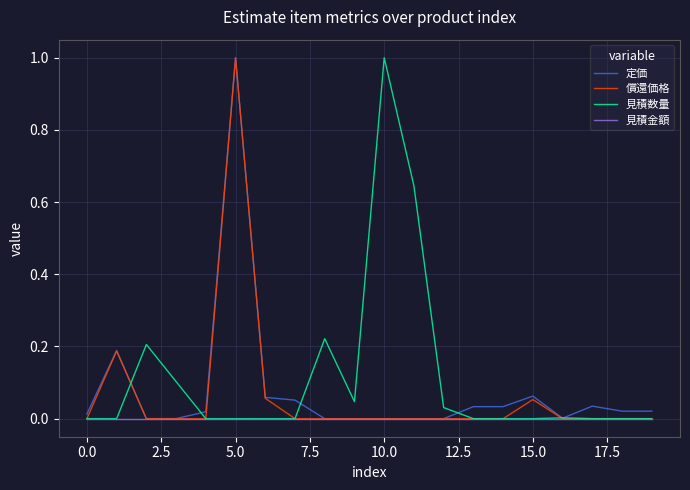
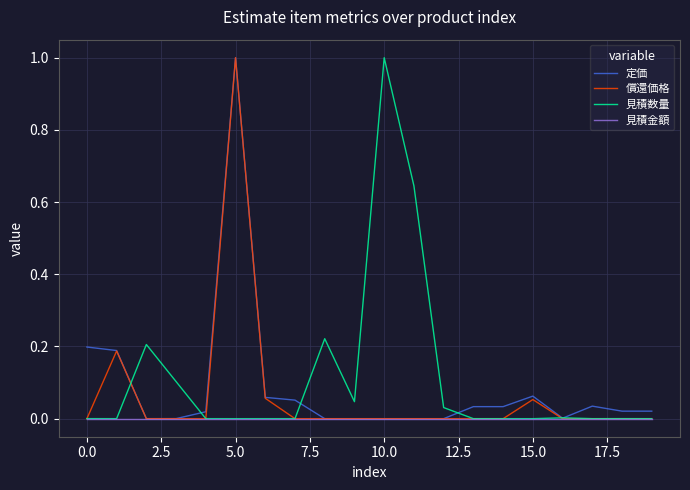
  {
    "定価": {
-     "0.0": 0.01,
+     "0.0": 0.20,
      "15.0": 0.06
    },
    "償還価格": {
      "15.0": 0.05
    },
    "見積数量": {
      "10.0": 1.00
    }
  }
